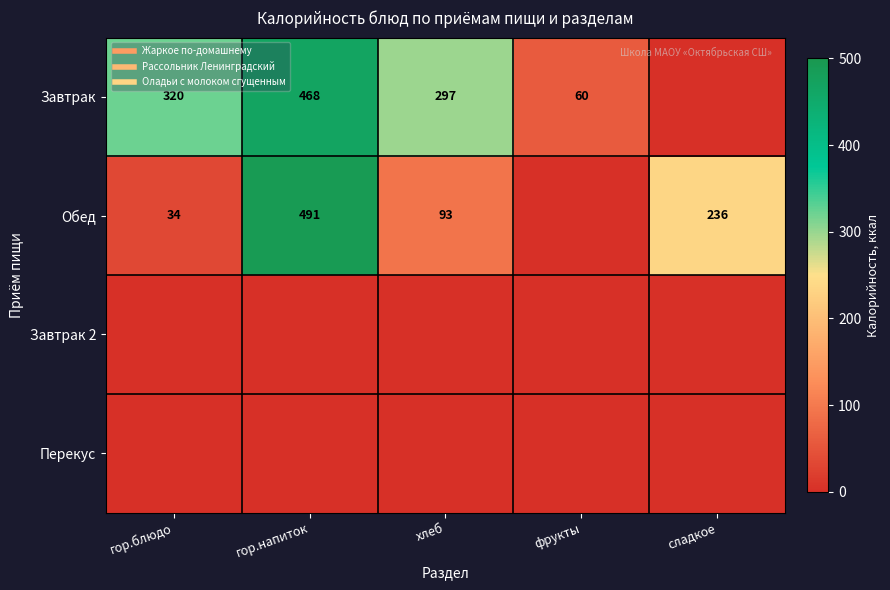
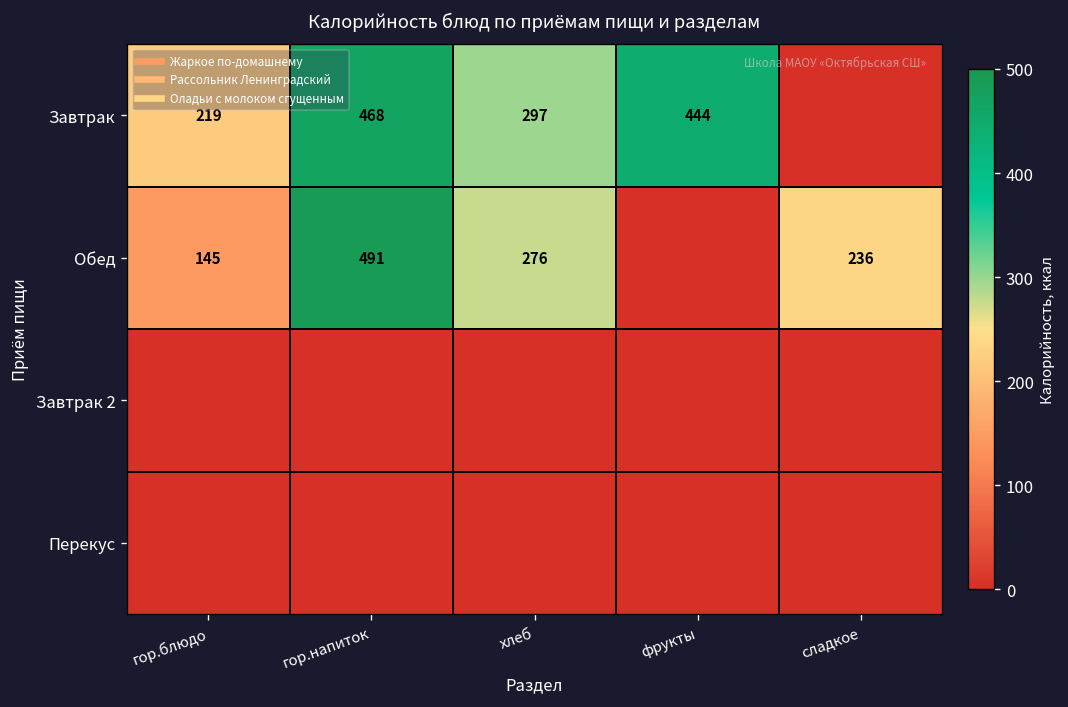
  {
    "Завтрак": {
-     "гор.блюдо": 320,
+     "гор.блюдо": 219,
      "гор.напиток": 468,
      "хлеб": 297,
-     "фрукты": 60
+     "фрукты": 444
    },
    "Обед": {
-     "гор.блюдо": 34,
+     "гор.блюдо": 145,
      "гор.напиток": 491,
-     "хлеб": 93,
+     "хлеб": 276,
      "сладкое": 236
    }
  }
